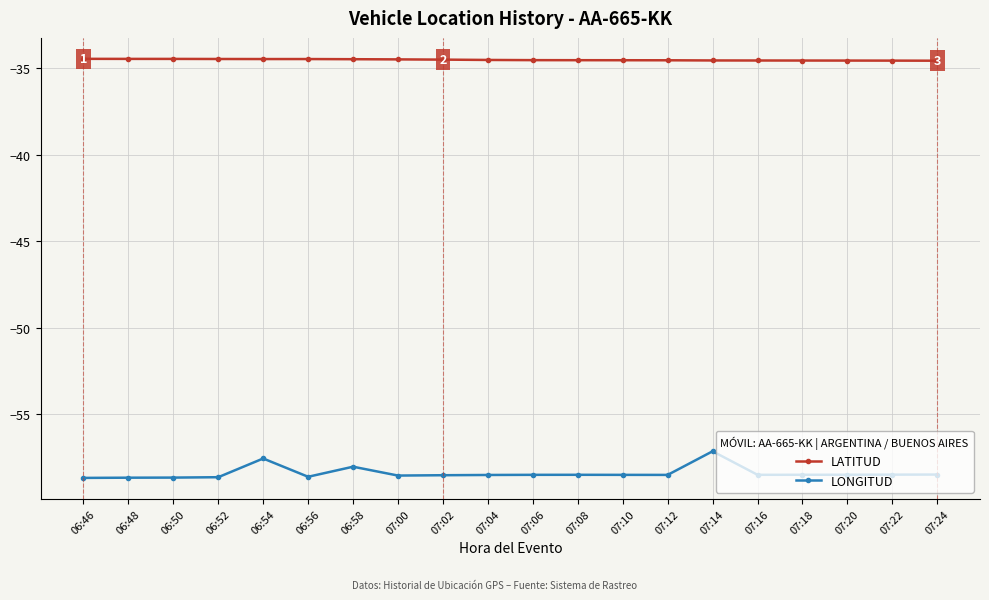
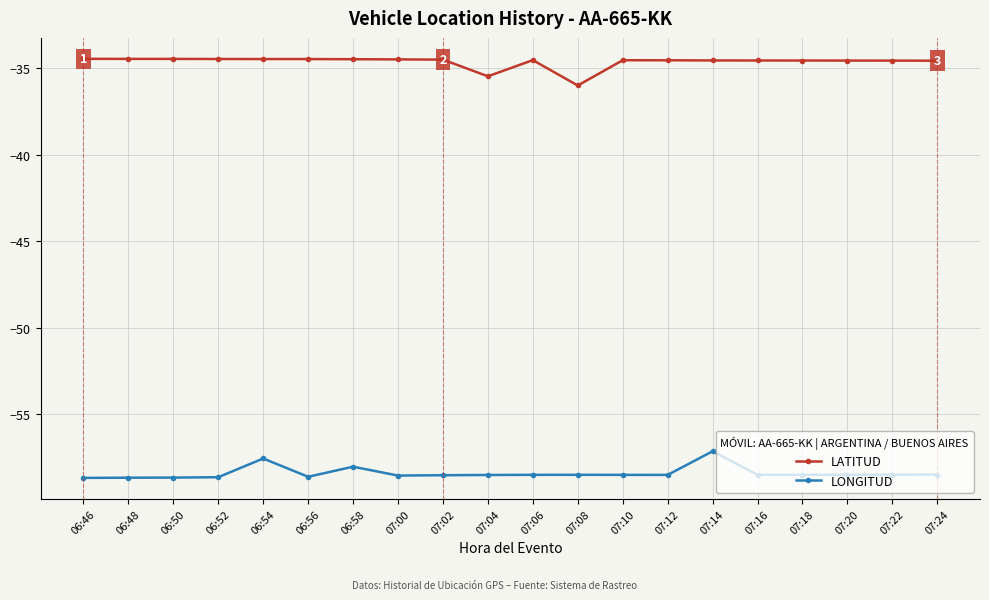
  {
    "LATITUD": {
      "06:48": -34.5,
      "06:50": -34.5,
      "06:52": -34.5,
      "06:54": -34.5,
      "06:56": -34.5,
      "06:58": -34.5,
      "07:00": -34.5,
-     "07:04": -34.5,
+     "07:04": -35.5,
      "07:06": -34.5,
-     "07:08": -34.6,
+     "07:08": -36.0,
      "07:10": -34.6,
      "07:12": -34.6,
      "07:14": -34.6,
      "07:16": -34.6,
      "07:18": -34.6,
      "07:20": -34.6,
      "07:22": -34.6
    },
    "LONGITUD": {
      "06:46": -58.7,
      "06:48": -58.7,
      "06:50": -58.7,
      "06:52": -58.6,
      "06:54": -57.5,
      "06:56": -58.6,
      "06:58": -58.0,
      "07:00": -58.5,
      "07:02": -58.5,
      "07:04": -58.5,
      "07:06": -58.5,
      "07:08": -58.5,
      "07:10": -58.5,
      "07:12": -58.5,
      "07:14": -57.1
    }
  }
